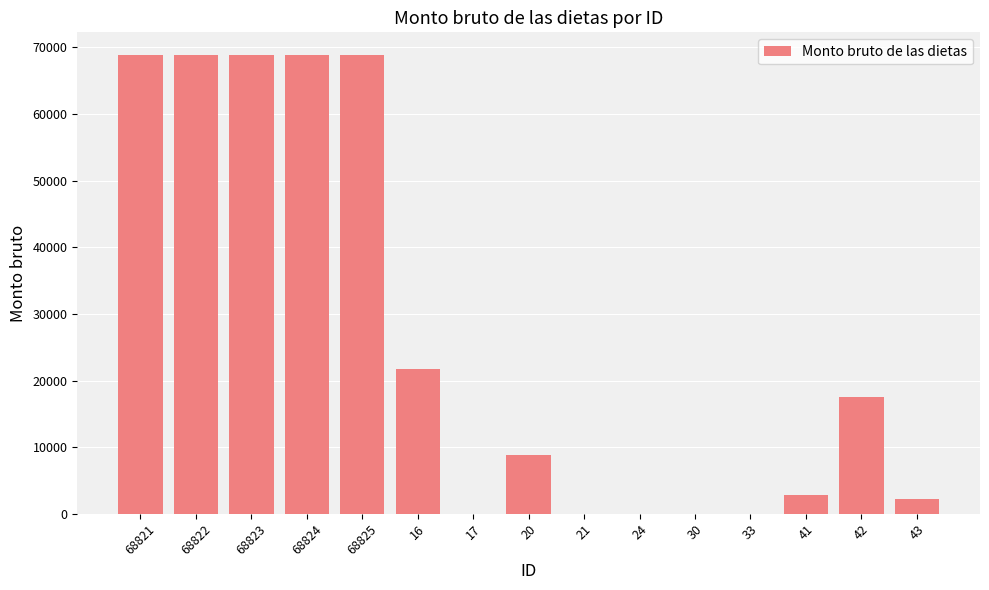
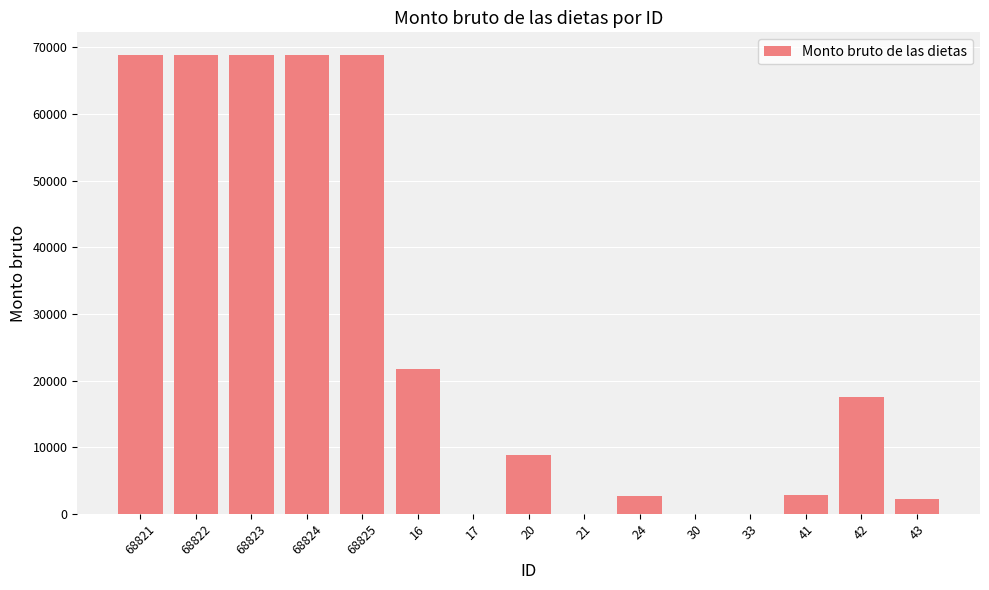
  {
    "68821": 69000,
    "68822": 69000,
    "68823": 69000,
    "68824": 69000,
    "68825": 69000,
    "16": 22000,
    "20": 9000,
-   "24": 0,
+   "24": 3000,
    "41": 3000,
    "42": 18000,
    "43": 2000
  }
